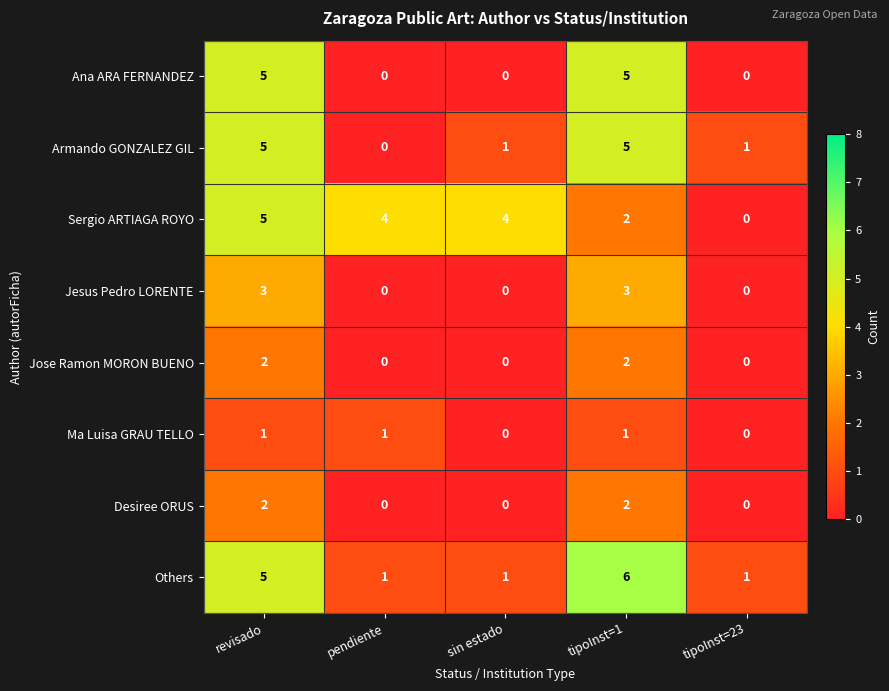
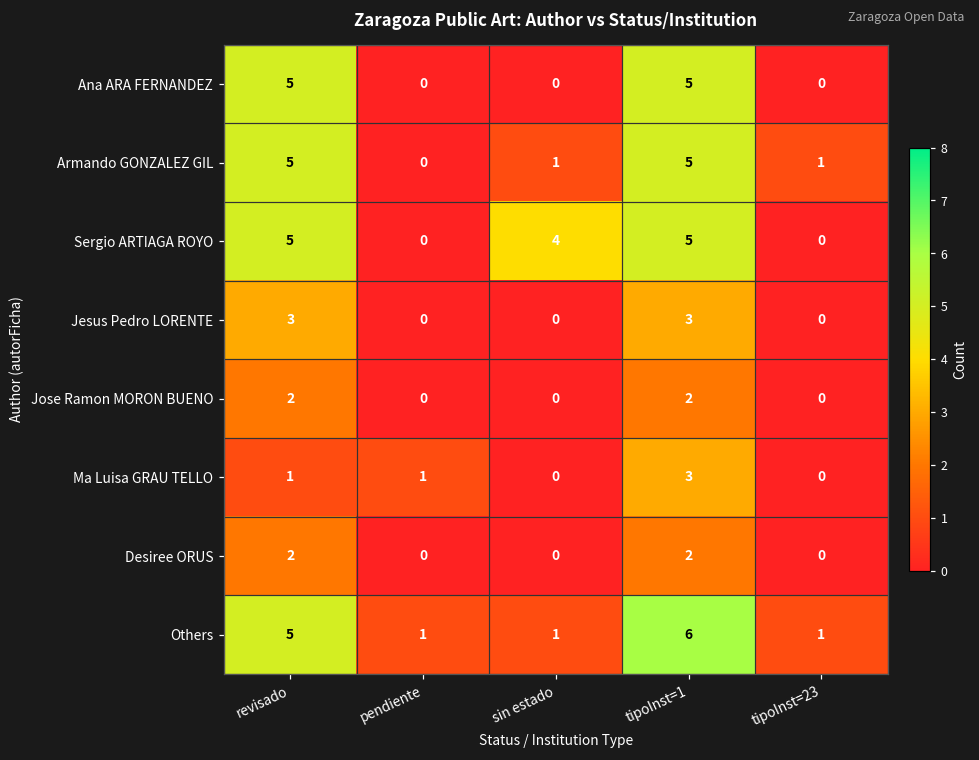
  {
    "Ana ARA FERNANDEZ": {
      "revisado": 5,
      "pendiente": 0,
      "sin estado": 0,
      "tipoInst=1": 5,
      "tipoInst=23": 0
    },
    "Armando GONZALEZ GIL": {
      "revisado": 5,
      "pendiente": 0,
      "sin estado": 1,
      "tipoInst=1": 5,
      "tipoInst=23": 1
    },
    "Sergio ARTIAGA ROYO": {
      "revisado": 5,
-     "pendiente": 4,
+     "pendiente": 0,
      "sin estado": 4,
-     "tipoInst=1": 2,
+     "tipoInst=1": 5,
      "tipoInst=23": 0
    },
    "Jesus Pedro LORENTE": {
      "revisado": 3,
      "pendiente": 0,
      "sin estado": 0,
      "tipoInst=1": 3,
      "tipoInst=23": 0
    },
    "Jose Ramon MORON BUENO": {
      "revisado": 2,
      "pendiente": 0,
      "sin estado": 0,
      "tipoInst=1": 2,
      "tipoInst=23": 0
    },
    "Ma Luisa GRAU TELLO": {
      "revisado": 1,
      "pendiente": 1,
      "sin estado": 0,
-     "tipoInst=1": 1,
+     "tipoInst=1": 3,
      "tipoInst=23": 0
    },
    "Desiree ORUS": {
      "revisado": 2,
      "pendiente": 0,
      "sin estado": 0,
      "tipoInst=1": 2,
      "tipoInst=23": 0
    },
    "Others": {
      "revisado": 5,
      "pendiente": 1,
      "sin estado": 1,
      "tipoInst=1": 6,
      "tipoInst=23": 1
    }
  }
